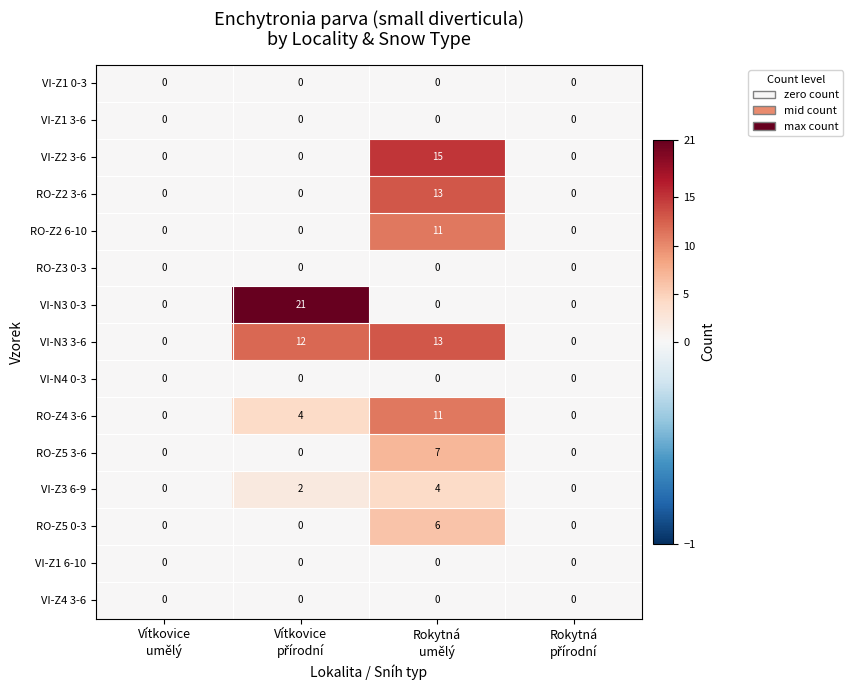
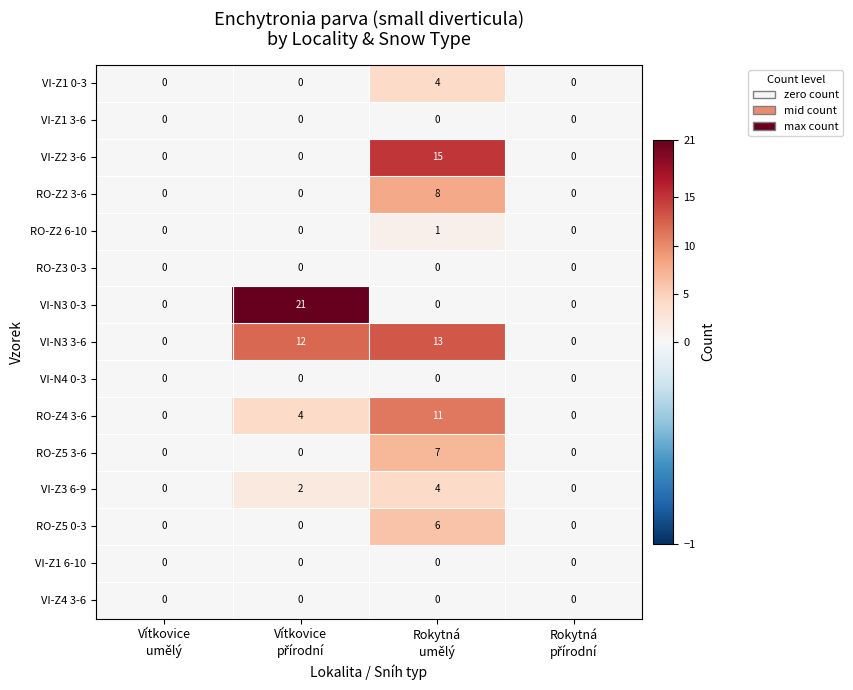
  {
    "VI-Z1 0-3": {
      "Vítkovice umělý": 0,
      "Vítkovice přírodní": 0,
-     "Rokytná umělý": 0,
+     "Rokytná umělý": 4,
      "Rokytná přírodní": 0
    },
    "VI-Z1 3-6": {
      "Vítkovice umělý": 0,
      "Vítkovice přírodní": 0,
      "Rokytná umělý": 0,
      "Rokytná přírodní": 0
    },
    "VI-Z2 3-6": {
      "Vítkovice umělý": 0,
      "Vítkovice přírodní": 0,
      "Rokytná umělý": 15,
      "Rokytná přírodní": 0
    },
    "RO-Z2 3-6": {
      "Vítkovice umělý": 0,
      "Vítkovice přírodní": 0,
-     "Rokytná umělý": 13,
+     "Rokytná umělý": 8,
      "Rokytná přírodní": 0
    },
    "RO-Z2 6-10": {
      "Vítkovice umělý": 0,
      "Vítkovice přírodní": 0,
-     "Rokytná umělý": 11,
+     "Rokytná umělý": 1,
      "Rokytná přírodní": 0
    },
    "RO-Z3 0-3": {
      "Vítkovice umělý": 0,
      "Vítkovice přírodní": 0,
      "Rokytná umělý": 0,
      "Rokytná přírodní": 0
    },
    "VI-N3 0-3": {
      "Vítkovice umělý": 0,
      "Vítkovice přírodní": 21,
      "Rokytná umělý": 0,
      "Rokytná přírodní": 0
    },
    "VI-N3 3-6": {
      "Vítkovice umělý": 0,
      "Vítkovice přírodní": 12,
      "Rokytná umělý": 13,
      "Rokytná přírodní": 0
    },
    "VI-N4 0-3": {
      "Vítkovice umělý": 0,
      "Vítkovice přírodní": 0,
      "Rokytná umělý": 0,
      "Rokytná přírodní": 0
    },
    "RO-Z4 3-6": {
      "Vítkovice umělý": 0,
      "Vítkovice přírodní": 4,
      "Rokytná umělý": 11,
      "Rokytná přírodní": 0
    },
    "RO-Z5 3-6": {
      "Vítkovice umělý": 0,
      "Vítkovice přírodní": 0,
      "Rokytná umělý": 7,
      "Rokytná přírodní": 0
    },
    "VI-Z3 6-9": {
      "Vítkovice umělý": 0,
      "Vítkovice přírodní": 2,
      "Rokytná umělý": 4,
      "Rokytná přírodní": 0
    },
    "RO-Z5 0-3": {
      "Vítkovice umělý": 0,
      "Vítkovice přírodní": 0,
      "Rokytná umělý": 6,
      "Rokytná přírodní": 0
    },
    "VI-Z1 6-10": {
      "Vítkovice umělý": 0,
      "Vítkovice přírodní": 0,
      "Rokytná umělý": 0,
      "Rokytná přírodní": 0
    },
    "VI-Z4 3-6": {
      "Vítkovice umělý": 0,
      "Vítkovice přírodní": 0,
      "Rokytná umělý": 0,
      "Rokytná přírodní": 0
    }
  }
